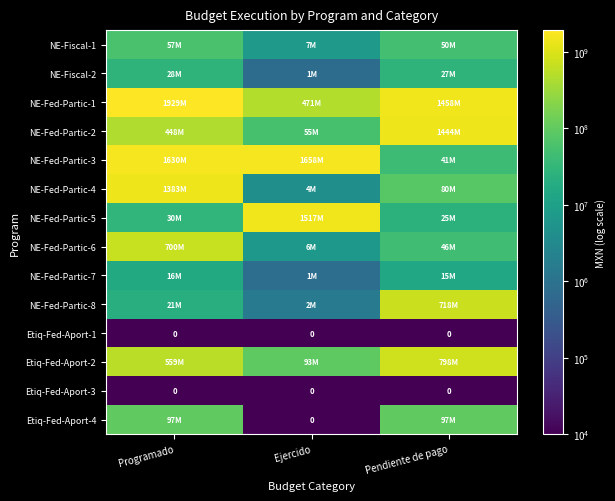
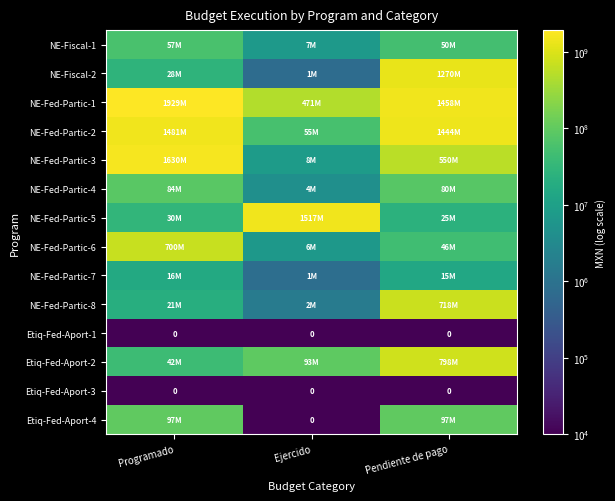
  {
    "NE-Fiscal-1": {
      "Programado": "57M",
      "Ejercido": "7M",
      "Pendiente de pago": "50M"
    },
    "NE-Fiscal-2": {
      "Programado": "28M",
      "Ejercido": "1M",
-     "Pendiente de pago": "27M"
+     "Pendiente de pago": "1270M"
    },
    "NE-Fed-Partic-1": {
      "Programado": "1929M",
      "Ejercido": "471M",
      "Pendiente de pago": "1458M"
    },
    "NE-Fed-Partic-2": {
-     "Programado": "448M",
+     "Programado": "1481M",
      "Ejercido": "55M",
      "Pendiente de pago": "1444M"
    },
    "NE-Fed-Partic-3": {
      "Programado": "1630M",
-     "Ejercido": "1658M",
-     "Pendiente de pago": "41M"
+     "Ejercido": "8M",
+     "Pendiente de pago": "550M"
    },
    "NE-Fed-Partic-4": {
-     "Programado": "1383M",
+     "Programado": "84M",
      "Ejercido": "4M",
      "Pendiente de pago": "80M"
    },
    "NE-Fed-Partic-5": {
      "Programado": "30M",
      "Ejercido": "1517M",
      "Pendiente de pago": "25M"
    },
    "NE-Fed-Partic-6": {
      "Programado": "700M",
      "Ejercido": "6M",
      "Pendiente de pago": "46M"
    },
    "NE-Fed-Partic-7": {
      "Programado": "16M",
      "Ejercido": "1M",
      "Pendiente de pago": "15M"
    },
    "NE-Fed-Partic-8": {
      "Programado": "21M",
      "Ejercido": "2M",
      "Pendiente de pago": "718M"
    },
    "Etiq-Fed-Aport-1": {
      "Programado": "0",
      "Ejercido": "0",
      "Pendiente de pago": "0"
    },
    "Etiq-Fed-Aport-2": {
-     "Programado": "559M",
+     "Programado": "42M",
      "Ejercido": "93M",
      "Pendiente de pago": "798M"
    },
    "Etiq-Fed-Aport-3": {
      "Programado": "0",
      "Ejercido": "0",
      "Pendiente de pago": "0"
    },
    "Etiq-Fed-Aport-4": {
      "Programado": "97M",
      "Ejercido": "0",
      "Pendiente de pago": "97M"
    }
  }
